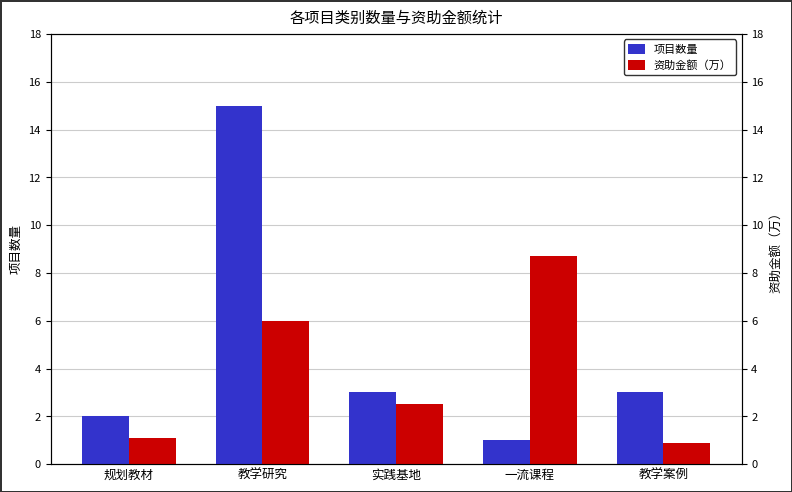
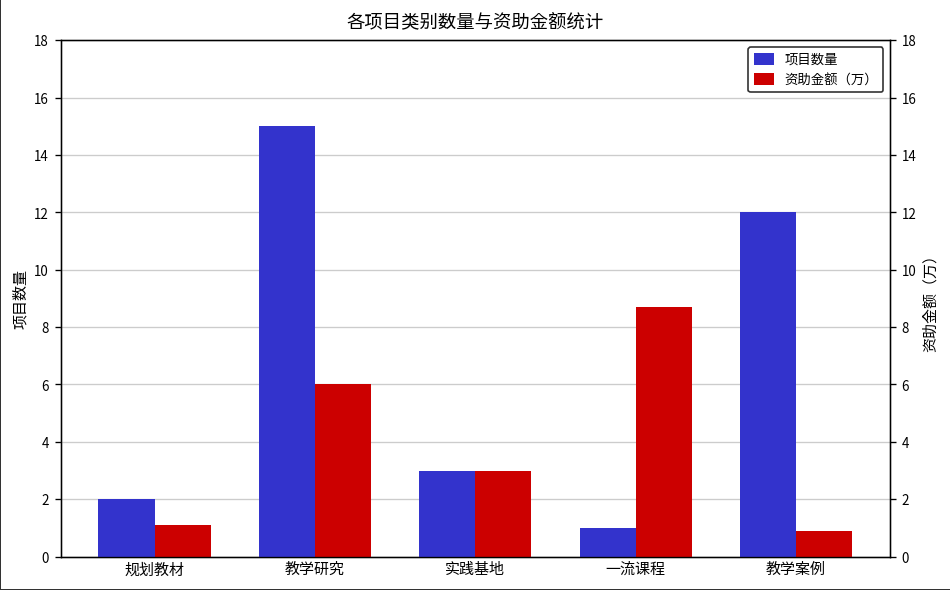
  {
    "项目数量": {
      "规划教材": 2,
      "教学研究": 15,
      "实践基地": 3,
      "一流课程": 1,
-     "教学案例": 3
+     "教学案例": 12
    },
    "资助金额（万）": {
      "规划教材": 1.1,
      "教学研究": 6.0,
-     "实践基地": 2.5,
+     "实践基地": 3.0,
      "一流课程": 8.7,
      "教学案例": 0.9
    }
  }
